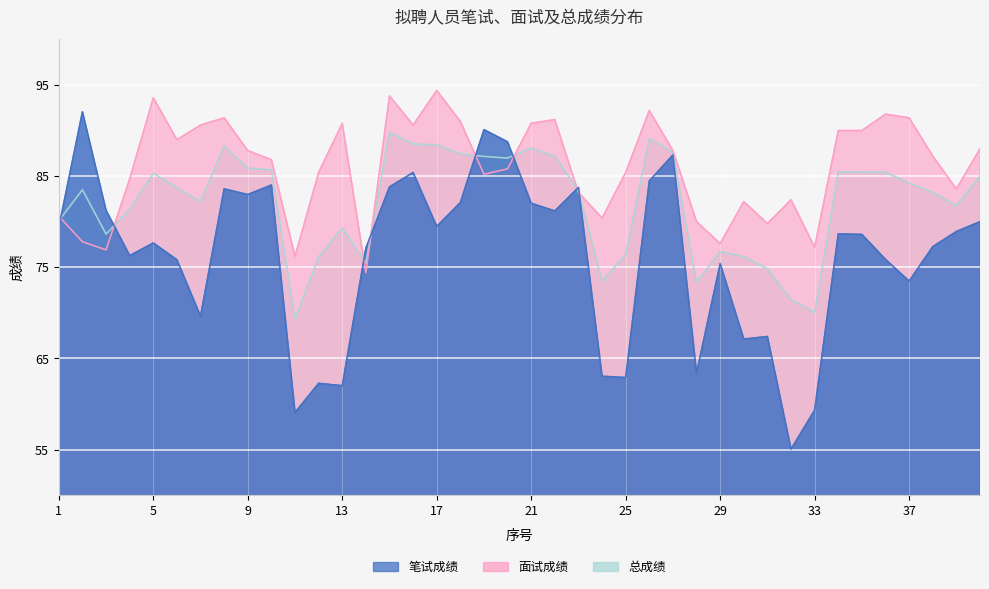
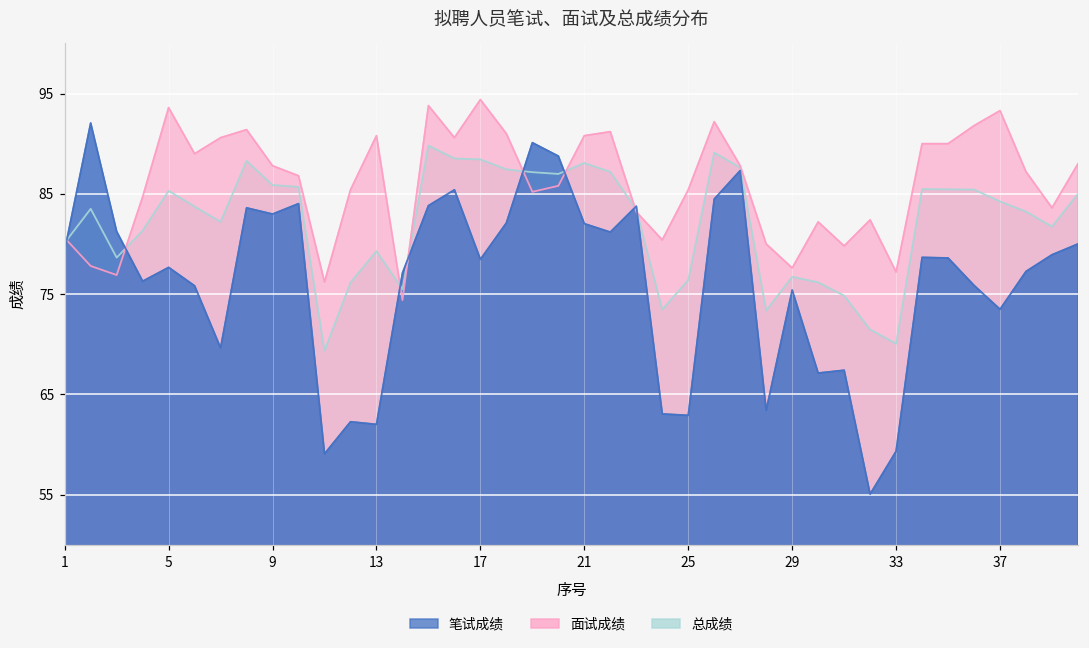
  {
    "总成绩": {
      "1": 80,
      "5": 85,
      "9": 86,
      "13": 79,
      "17": 88,
      "21": 88,
      "25": 76,
      "29": 77,
      "33": 70,
      "37": 84
    },
    "面试成绩": {
      "1": 81,
      "5": 94,
      "9": 88,
      "13": 91,
      "17": 94,
      "21": 91,
      "25": 85,
      "29": 78,
      "33": 77,
-     "37": 91
+     "37": 93
    },
    "笔试成绩": {
      "1": 79,
      "5": 78,
      "9": 83,
      "13": 62,
-     "17": 79,
+     "17": 78,
      "21": 82,
      "25": 63,
      "29": 75,
      "33": 59,
      "37": 73
    }
  }
